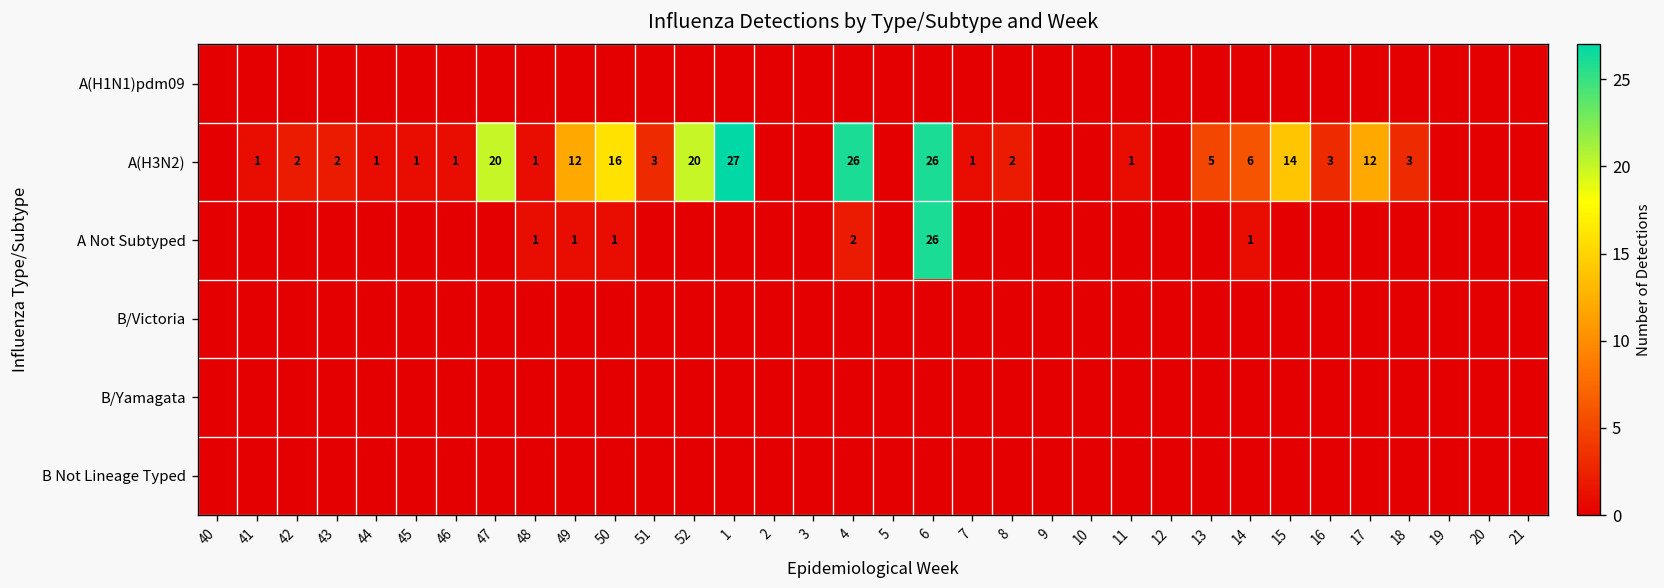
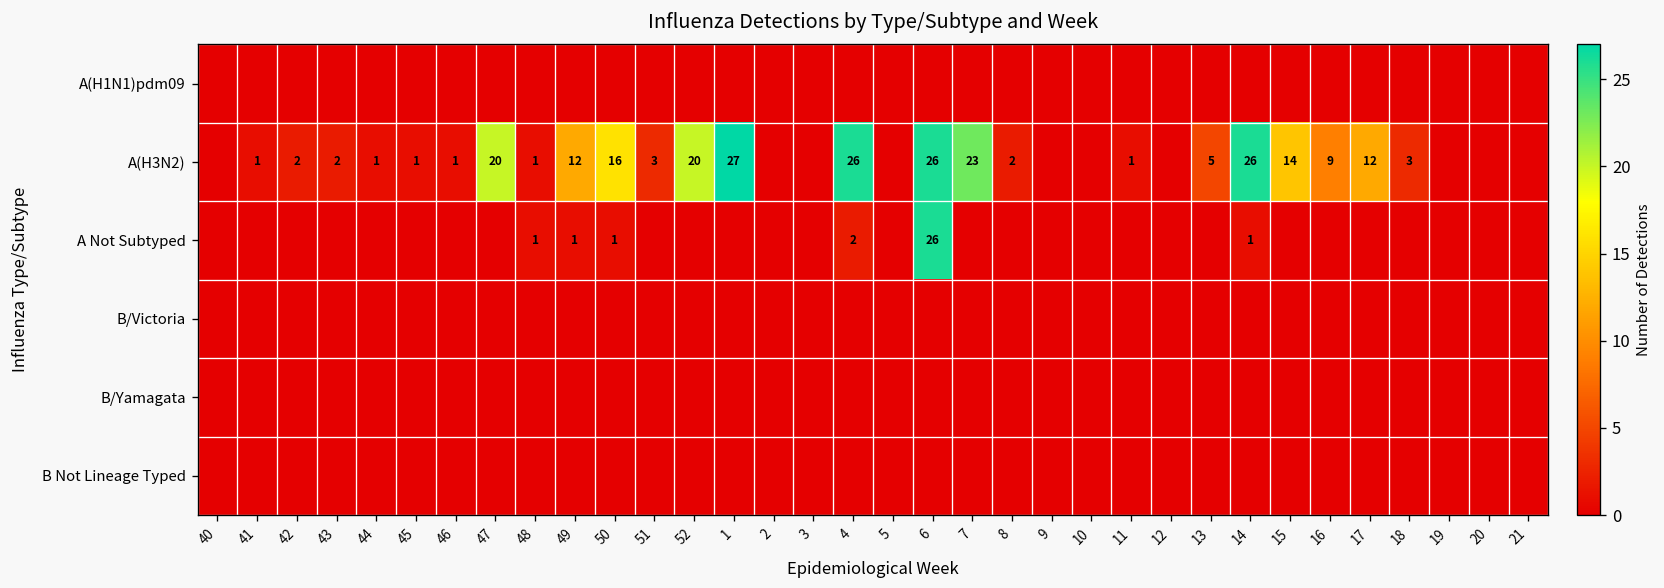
  {
    "A(H3N2)": {
      "41": 1,
      "42": 2,
      "43": 2,
      "44": 1,
      "45": 1,
      "46": 1,
      "47": 20,
      "48": 1,
      "49": 12,
      "50": 16,
      "51": 3,
      "52": 20,
      "1": 27,
      "4": 26,
      "6": 26,
-     "7": 1,
+     "7": 23,
      "8": 2,
      "11": 1,
      "13": 5,
-     "14": 6,
+     "14": 26,
      "15": 14,
-     "16": 3,
+     "16": 9,
      "17": 12,
      "18": 3
    },
    "A Not Subtyped": {
      "48": 1,
      "49": 1,
      "50": 1,
      "4": 2,
      "6": 26,
      "14": 1
    }
  }
